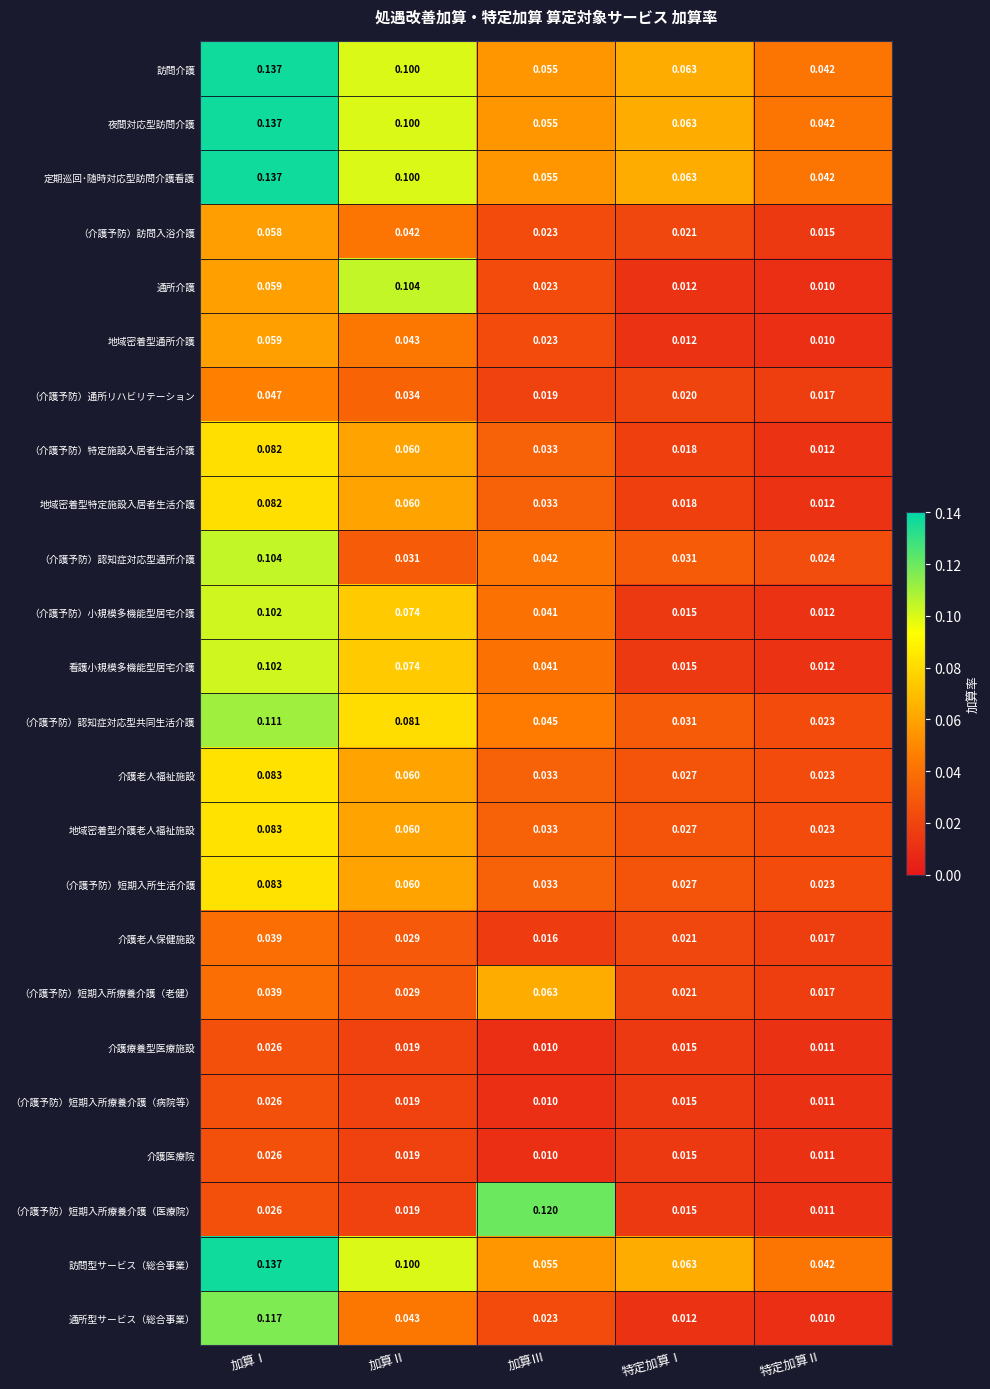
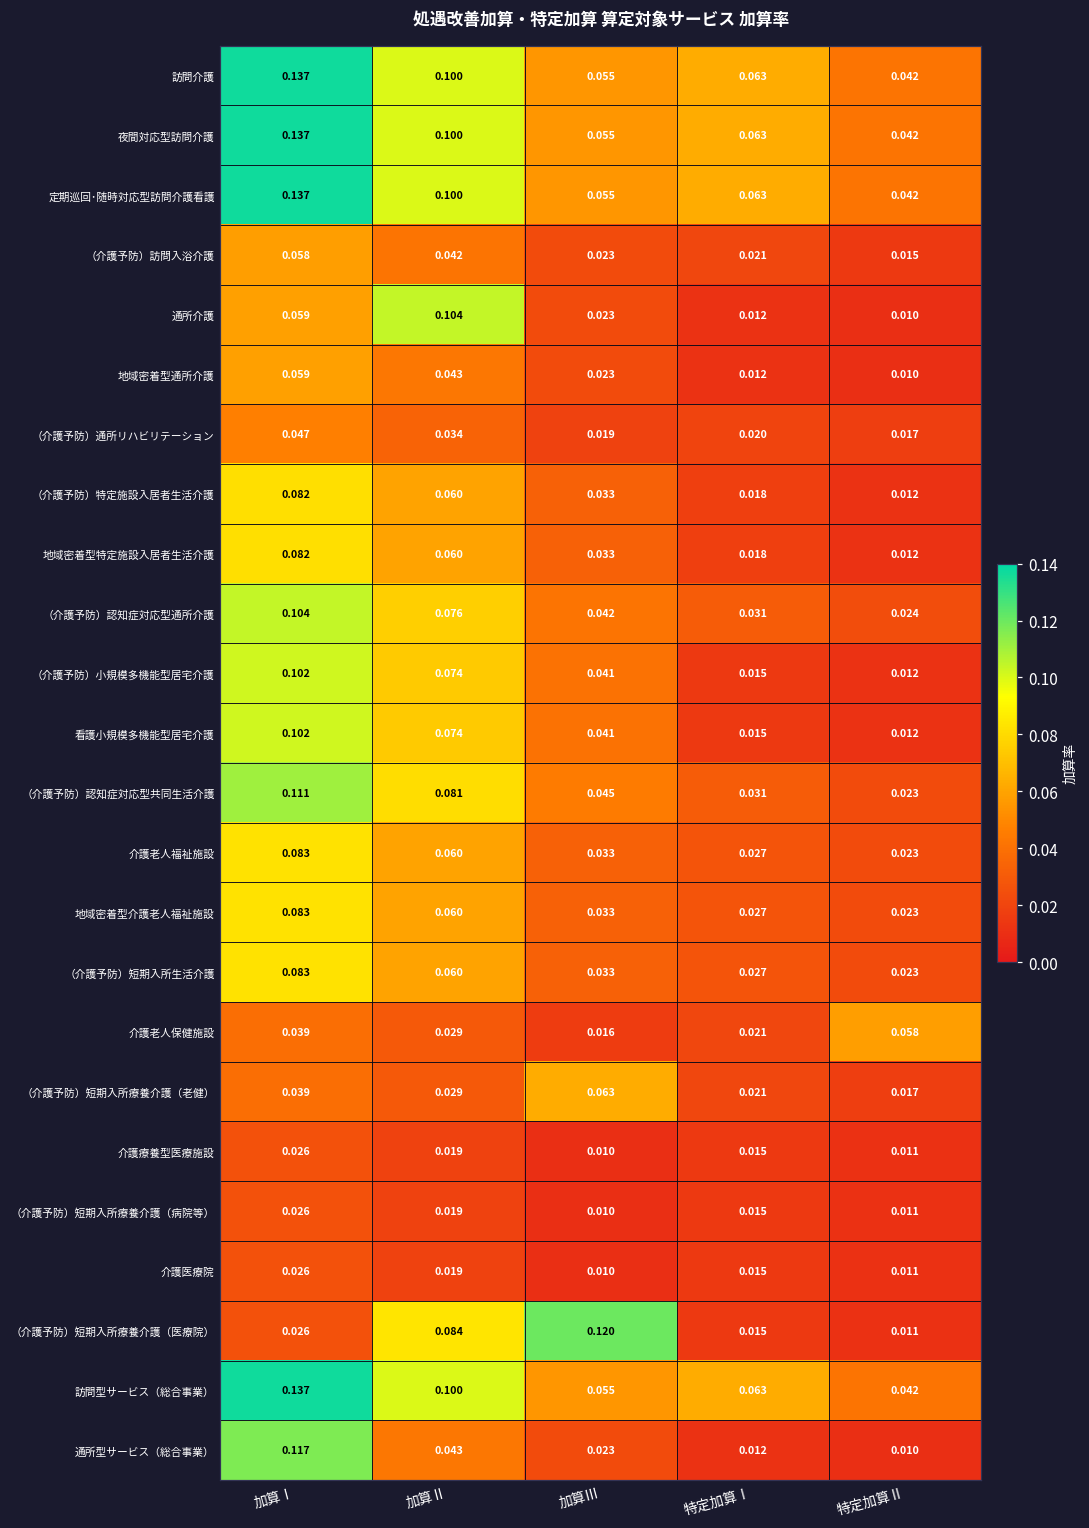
  {
    "訪問介護": {
      "加算Ⅰ": 0.137,
      "加算Ⅱ": 0.100,
      "加算Ⅲ": 0.055,
      "特定加算Ⅰ": 0.063,
      "特定加算Ⅱ": 0.042
    },
    "夜間対応型訪問介護": {
      "加算Ⅰ": 0.137,
      "加算Ⅱ": 0.100,
      "加算Ⅲ": 0.055,
      "特定加算Ⅰ": 0.063,
      "特定加算Ⅱ": 0.042
    },
    "定期巡回･随時対応型訪問介護看護": {
      "加算Ⅰ": 0.137,
      "加算Ⅱ": 0.100,
      "加算Ⅲ": 0.055,
      "特定加算Ⅰ": 0.063,
      "特定加算Ⅱ": 0.042
    },
    "（介護予防）訪問入浴介護": {
      "加算Ⅰ": 0.058,
      "加算Ⅱ": 0.042,
      "加算Ⅲ": 0.023,
      "特定加算Ⅰ": 0.021,
      "特定加算Ⅱ": 0.015
    },
    "通所介護": {
      "加算Ⅰ": 0.059,
      "加算Ⅱ": 0.104,
      "加算Ⅲ": 0.023,
      "特定加算Ⅰ": 0.012,
      "特定加算Ⅱ": 0.010
    },
    "地域密着型通所介護": {
      "加算Ⅰ": 0.059,
      "加算Ⅱ": 0.043,
      "加算Ⅲ": 0.023,
      "特定加算Ⅰ": 0.012,
      "特定加算Ⅱ": 0.010
    },
    "（介護予防）通所リハビリテーション": {
      "加算Ⅰ": 0.047,
      "加算Ⅱ": 0.034,
      "加算Ⅲ": 0.019,
      "特定加算Ⅰ": 0.020,
      "特定加算Ⅱ": 0.017
    },
    "（介護予防）特定施設入居者生活介護": {
      "加算Ⅰ": 0.082,
      "加算Ⅱ": 0.060,
      "加算Ⅲ": 0.033,
      "特定加算Ⅰ": 0.018,
      "特定加算Ⅱ": 0.012
    },
    "地域密着型特定施設入居者生活介護": {
      "加算Ⅰ": 0.082,
      "加算Ⅱ": 0.060,
      "加算Ⅲ": 0.033,
      "特定加算Ⅰ": 0.018,
      "特定加算Ⅱ": 0.012
    },
    "（介護予防）認知症対応型通所介護": {
      "加算Ⅰ": 0.104,
-     "加算Ⅱ": 0.031,
+     "加算Ⅱ": 0.076,
      "加算Ⅲ": 0.042,
      "特定加算Ⅰ": 0.031,
      "特定加算Ⅱ": 0.024
    },
    "（介護予防）小規模多機能型居宅介護": {
      "加算Ⅰ": 0.102,
      "加算Ⅱ": 0.074,
      "加算Ⅲ": 0.041,
      "特定加算Ⅰ": 0.015,
      "特定加算Ⅱ": 0.012
    },
    "看護小規模多機能型居宅介護": {
      "加算Ⅰ": 0.102,
      "加算Ⅱ": 0.074,
      "加算Ⅲ": 0.041,
      "特定加算Ⅰ": 0.015,
      "特定加算Ⅱ": 0.012
    },
    "（介護予防）認知症対応型共同生活介護": {
      "加算Ⅰ": 0.111,
      "加算Ⅱ": 0.081,
      "加算Ⅲ": 0.045,
      "特定加算Ⅰ": 0.031,
      "特定加算Ⅱ": 0.023
    },
    "介護老人福祉施設": {
      "加算Ⅰ": 0.083,
      "加算Ⅱ": 0.060,
      "加算Ⅲ": 0.033,
      "特定加算Ⅰ": 0.027,
      "特定加算Ⅱ": 0.023
    },
    "地域密着型介護老人福祉施設": {
      "加算Ⅰ": 0.083,
      "加算Ⅱ": 0.060,
      "加算Ⅲ": 0.033,
      "特定加算Ⅰ": 0.027,
      "特定加算Ⅱ": 0.023
    },
    "（介護予防）短期入所生活介護": {
      "加算Ⅰ": 0.083,
      "加算Ⅱ": 0.060,
      "加算Ⅲ": 0.033,
      "特定加算Ⅰ": 0.027,
      "特定加算Ⅱ": 0.023
    },
    "介護老人保健施設": {
      "加算Ⅰ": 0.039,
      "加算Ⅱ": 0.029,
      "加算Ⅲ": 0.016,
      "特定加算Ⅰ": 0.021,
-     "特定加算Ⅱ": 0.017
+     "特定加算Ⅱ": 0.058
    },
    "（介護予防）短期入所療養介護（老健）": {
      "加算Ⅰ": 0.039,
      "加算Ⅱ": 0.029,
      "加算Ⅲ": 0.063,
      "特定加算Ⅰ": 0.021,
      "特定加算Ⅱ": 0.017
    },
    "介護療養型医療施設": {
      "加算Ⅰ": 0.026,
      "加算Ⅱ": 0.019,
      "加算Ⅲ": 0.010,
      "特定加算Ⅰ": 0.015,
      "特定加算Ⅱ": 0.011
    },
    "（介護予防）短期入所療養介護（病院等）": {
      "加算Ⅰ": 0.026,
      "加算Ⅱ": 0.019,
      "加算Ⅲ": 0.010,
      "特定加算Ⅰ": 0.015,
      "特定加算Ⅱ": 0.011
    },
    "介護医療院": {
      "加算Ⅰ": 0.026,
      "加算Ⅱ": 0.019,
      "加算Ⅲ": 0.010,
      "特定加算Ⅰ": 0.015,
      "特定加算Ⅱ": 0.011
    },
    "（介護予防）短期入所療養介護（医療院）": {
      "加算Ⅰ": 0.026,
-     "加算Ⅱ": 0.019,
+     "加算Ⅱ": 0.084,
      "加算Ⅲ": 0.120,
      "特定加算Ⅰ": 0.015,
      "特定加算Ⅱ": 0.011
    },
    "訪問型サービス（総合事業）": {
      "加算Ⅰ": 0.137,
      "加算Ⅱ": 0.100,
      "加算Ⅲ": 0.055,
      "特定加算Ⅰ": 0.063,
      "特定加算Ⅱ": 0.042
    },
    "通所型サービス（総合事業）": {
      "加算Ⅰ": 0.117,
      "加算Ⅱ": 0.043,
      "加算Ⅲ": 0.023,
      "特定加算Ⅰ": 0.012,
      "特定加算Ⅱ": 0.010
    }
  }
